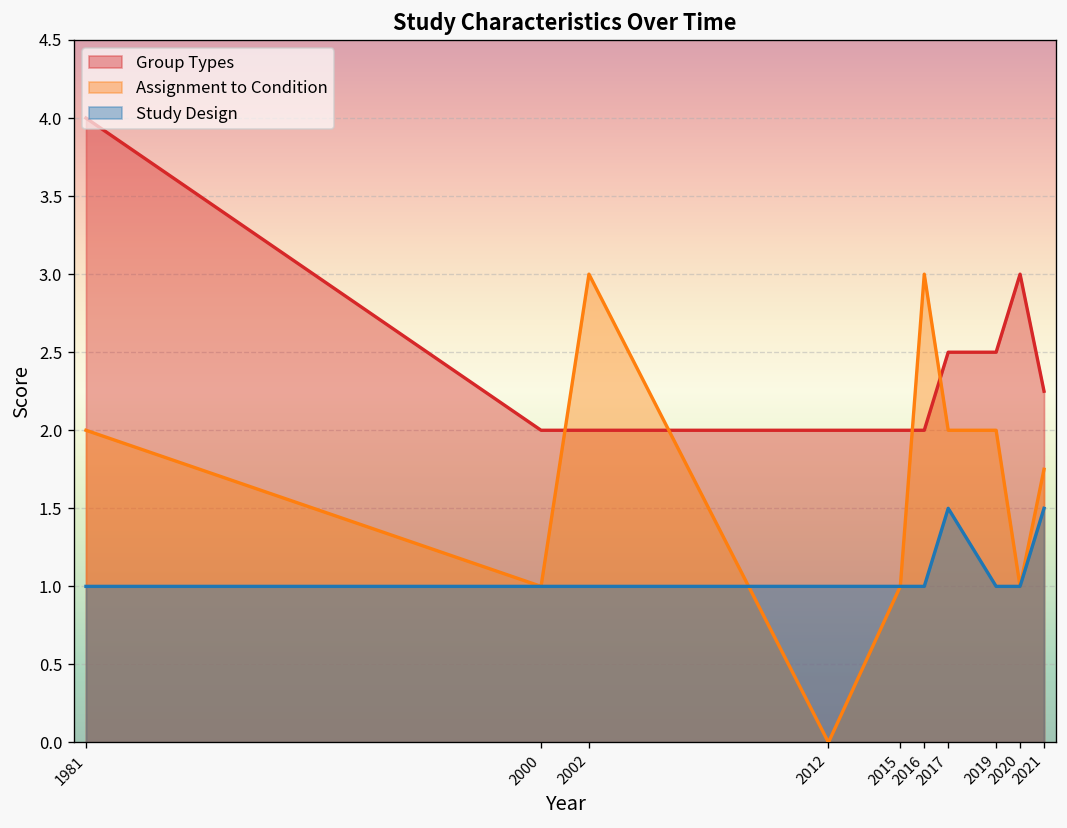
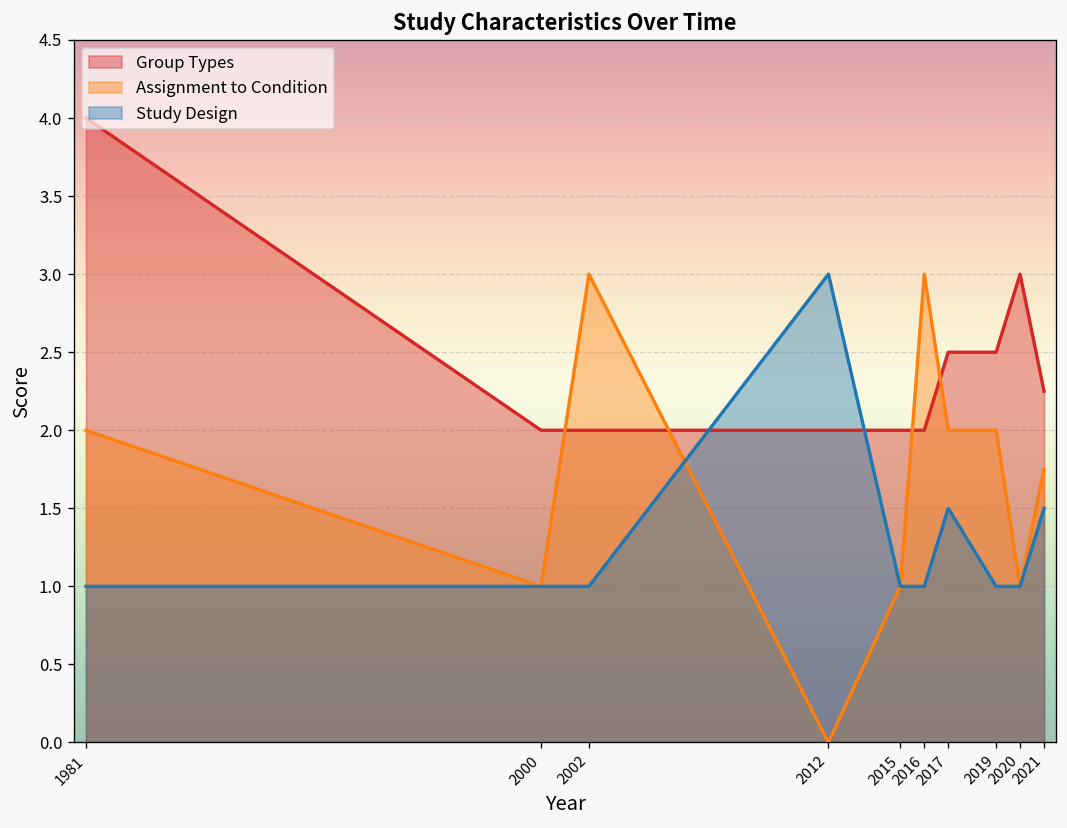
  {
    "Group Types": {
      "2000": 2,
      "2002": 2,
      "2012": 2,
      "2015": 2,
      "2016": 2,
      "2017": 2.50,
      "2019": 2.50,
      "2020": 3,
      "2021": 2.25
    },
    "Assignment to Condition": {
      "1981": 2,
      "2002": 3,
      "2012": 0,
      "2016": 3,
      "2017": 2,
      "2019": 2,
      "2021": 1.75
    },
    "Study Design": {
      "1981": 1,
      "2002": 1,
-     "2012": 1,
+     "2012": 3,
      "2016": 1,
      "2017": 1.50,
      "2019": 1,
      "2021": 1.50
    }
  }
